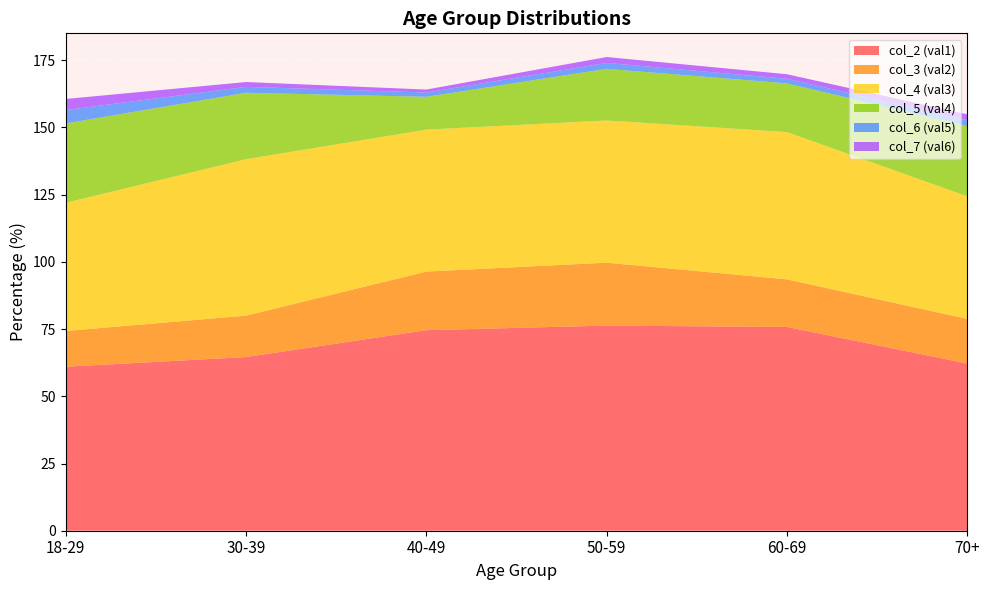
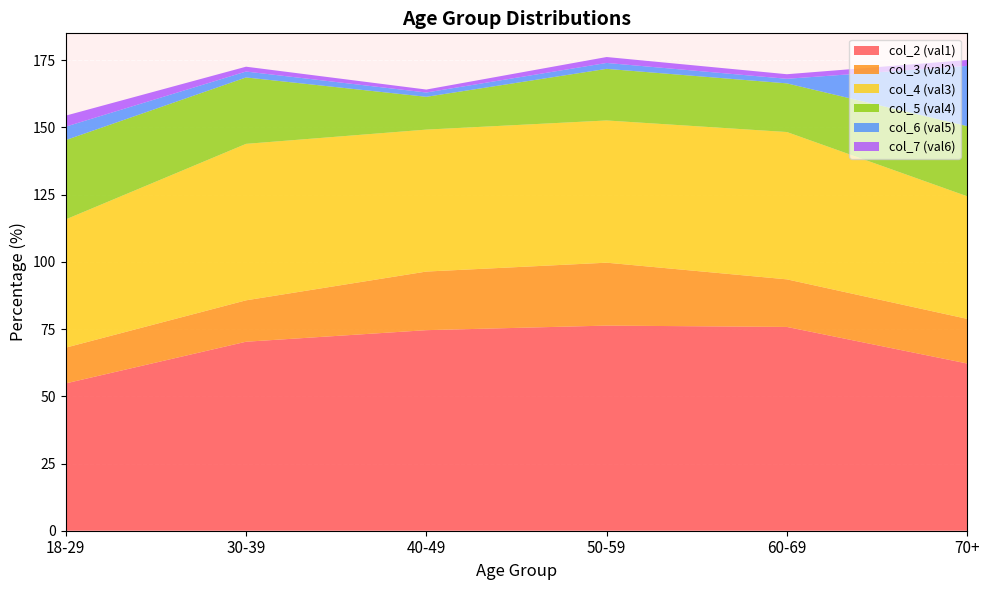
  {
    "col_2 (val1)": {
-     "18-29": 61,
-     "30-39": 65,
+     "18-29": 55,
+     "30-39": 70,
      "40-49": 75,
      "50-59": 76,
      "60-69": 76,
      "70+": 62
    },
    "col_3 (val2)": {
      "18-29": 13,
      "30-39": 15,
      "40-49": 22,
      "50-59": 23,
      "60-69": 18,
      "70+": 17
    },
    "col_4 (val3)": {
      "18-29": 48,
      "30-39": 58,
      "40-49": 53,
      "50-59": 53,
      "60-69": 55,
      "70+": 46
    },
    "col_5 (val4)": {
      "18-29": 30,
      "30-39": 25,
      "40-49": 12,
      "50-59": 19,
      "60-69": 18,
      "70+": 26
    },
    "col_6 (val5)": {
      "18-29": 5,
      "30-39": 2,
      "40-49": 2,
      "50-59": 2,
      "60-69": 2,
-     "70+": 2
+     "70+": 22
    },
    "col_7 (val6)": {
      "18-29": 4,
      "30-39": 2,
      "40-49": 1,
      "50-59": 2,
      "60-69": 2,
      "70+": 2
    }
  }
